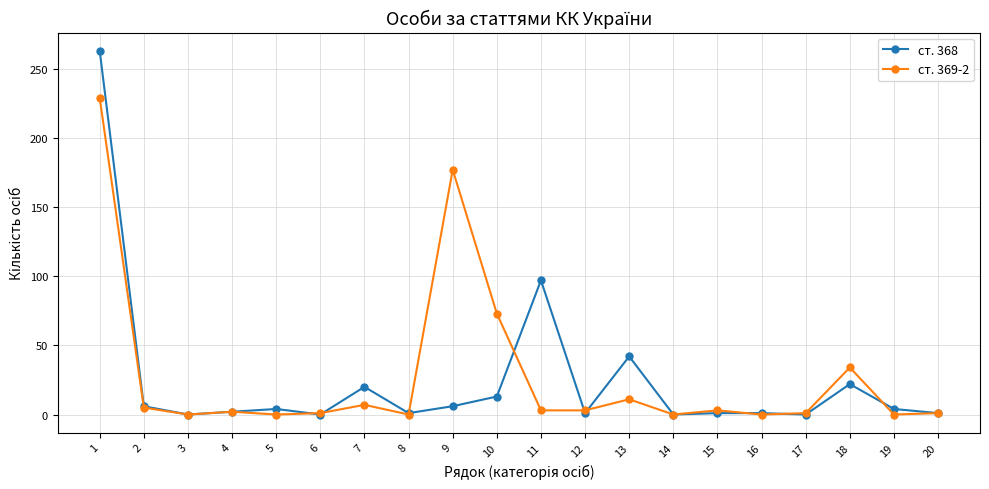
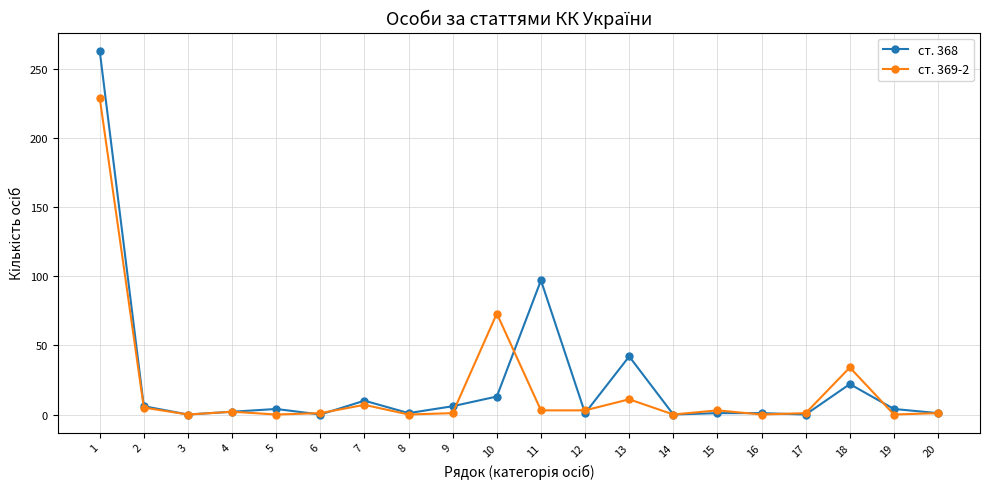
  {
    "ст. 368": {
      "1": 263,
      "5": 4,
-     "7": 20,
+     "7": 10,
      "9": 6,
      "10": 13,
      "11": 97,
      "12": 1,
      "13": 42,
      "15": 1,
      "18": 22,
      "19": 4
    },
    "ст. 369-2": {
      "1": 229,
      "5": 0,
      "7": 7,
-     "9": 177,
+     "9": 1,
      "10": 73,
      "11": 3,
      "12": 3,
      "13": 11,
      "15": 3,
      "18": 34,
      "19": 0
    }
  }
